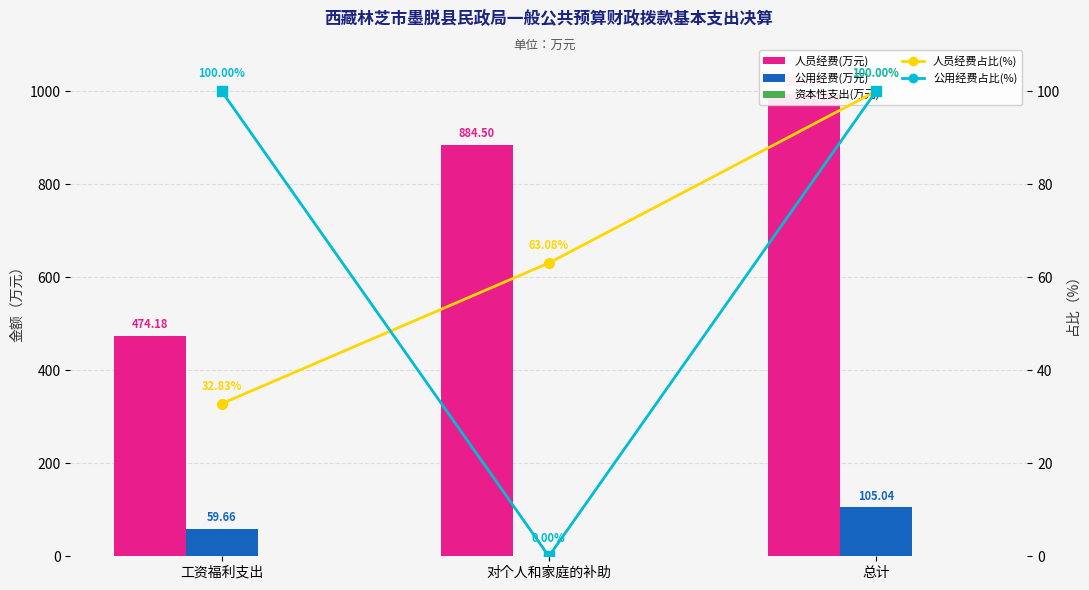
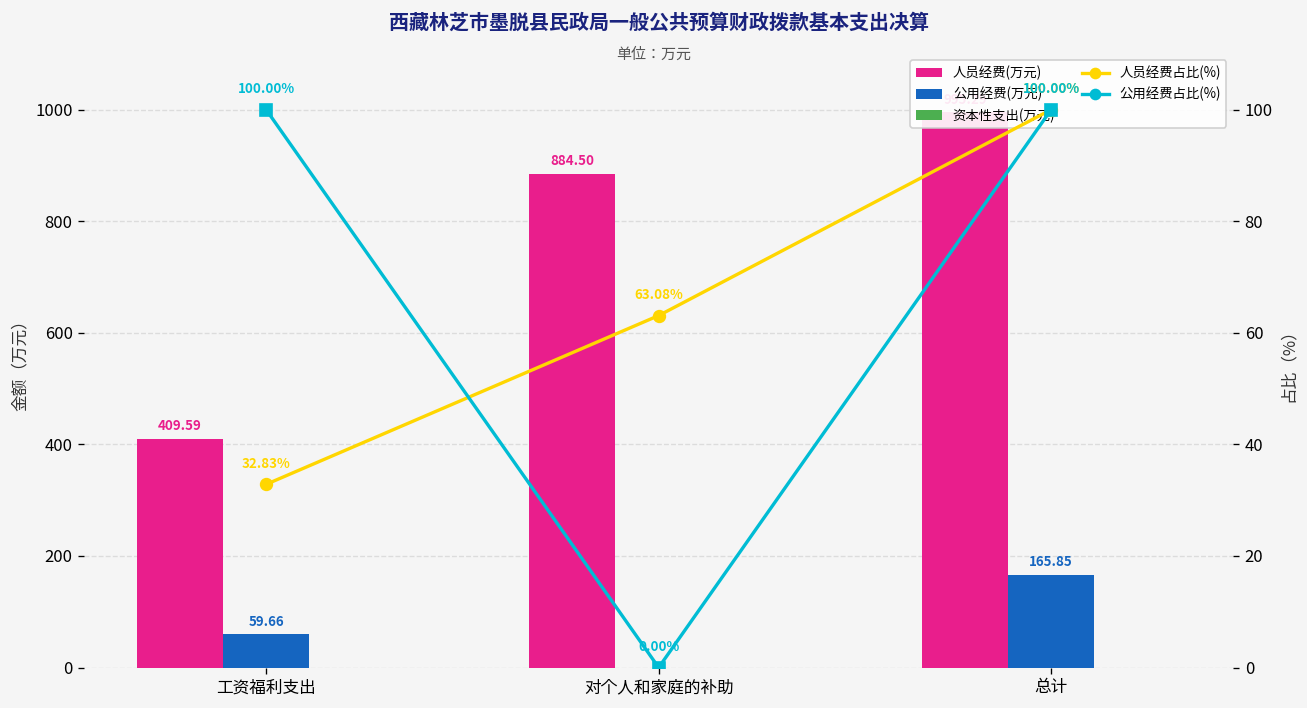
  {
    "人员经费(万元)": {
-     "工资福利支出": "474.18",
+     "工资福利支出": "409.59",
      "对个人和家庭的补助": "884.50"
    },
    "公用经费(万元)": {
      "工资福利支出": "59.66",
      "对个人和家庭的补助": "0.00%",
-     "总计": "105.04"
+     "总计": "165.85"
    },
    "人员经费占比(%)": {
      "工资福利支出": "32.83%",
      "对个人和家庭的补助": "63.08%"
    },
    "公用经费占比(%)": {
      "工资福利支出": "100.00%",
      "对个人和家庭的补助": "0.00%"
    }
  }
